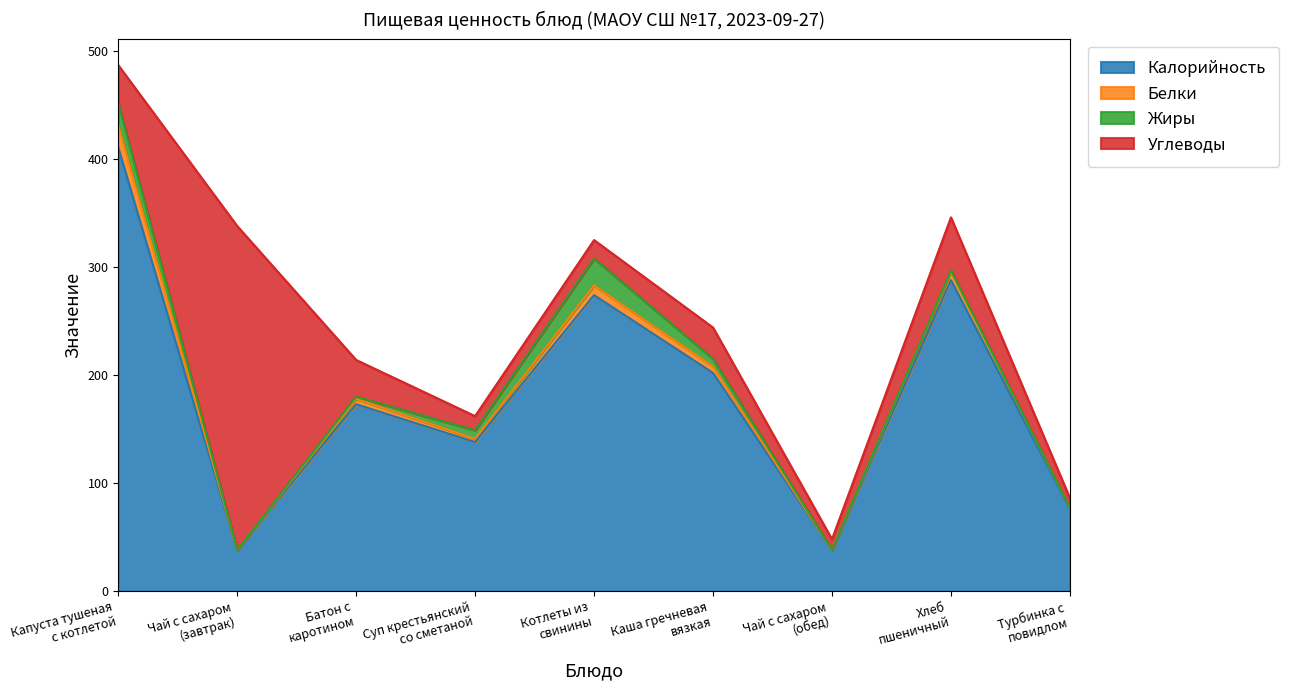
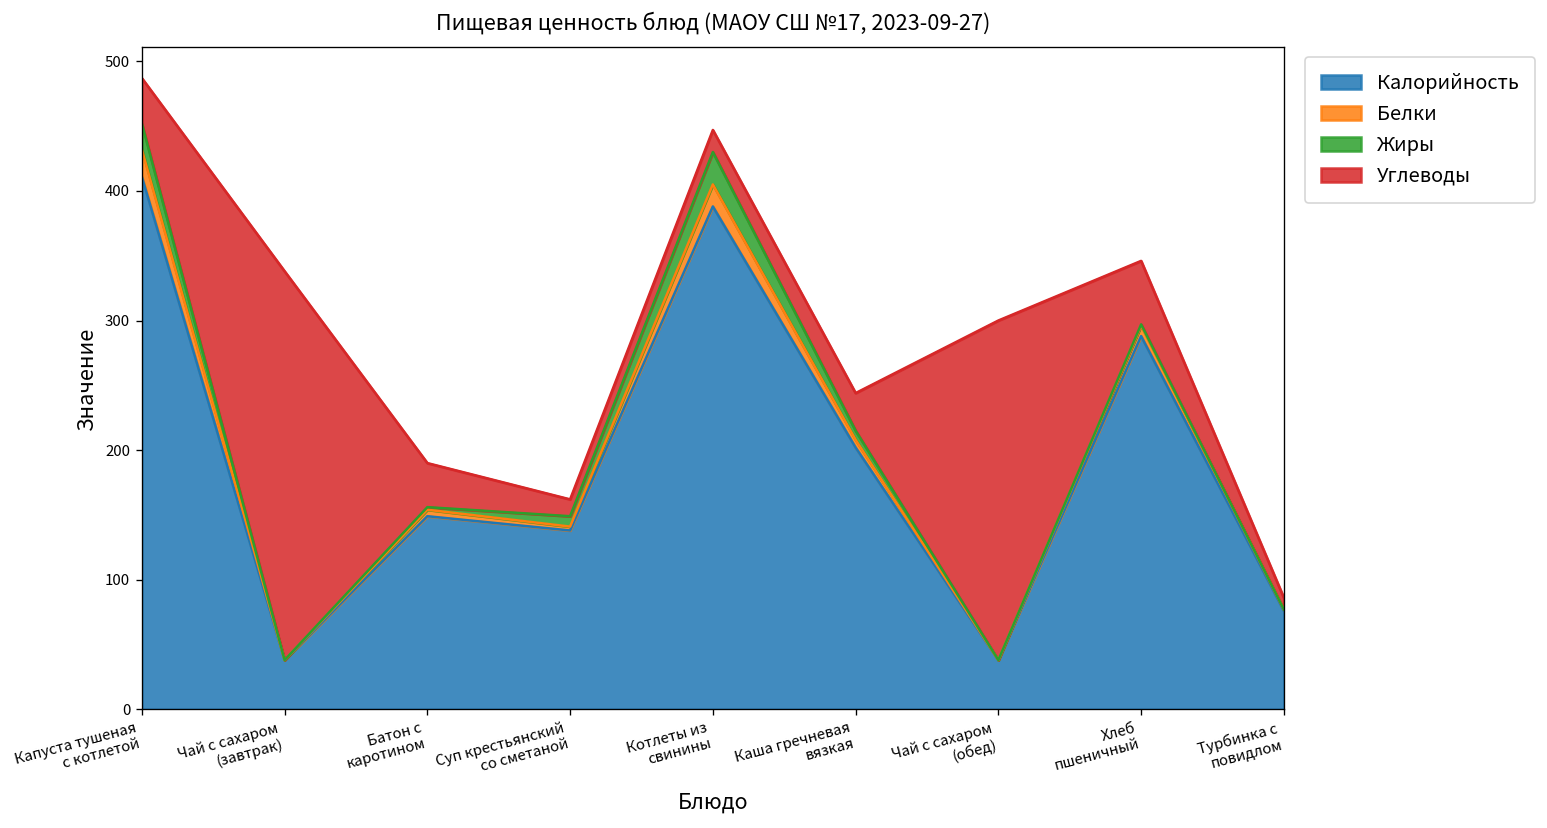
  {
    "Калорийность": {
      "Капуста тушеная с котлетой": 411,
-     "Батон с каротином": 173,
+     "Батон с каротином": 149,
      "Суп крестьянский со сметаной": 138,
-     "Котлеты из свинины": 274,
+     "Котлеты из свинины": 388,
      "Каша гречневая вязкая": 202,
      "Хлеб пшеничный": 288
    },
    "Белки": {
      "Капуста тушеная с котлетой": 21,
      "Суп крестьянский со сметаной": 3,
-     "Котлеты из свинины": 9,
+     "Котлеты из свинины": 17,
      "Каша гречневая вязкая": 6
    },
    "Жиры": {
      "Капуста тушеная с котлетой": 20,
      "Суп крестьянский со сметаной": 8,
      "Котлеты из свинины": 25,
      "Каша гречневая вязкая": 7
    },
    "Углеводы": {
      "Капуста тушеная с котлетой": 35,
      "Чай с сахаром (завтрак)": 300,
      "Батон с каротином": 34,
      "Суп крестьянский со сметаной": 13,
      "Котлеты из свинины": 17,
      "Каша гречневая вязкая": 29,
-     "Чай с сахаром (обед)": 10,
+     "Чай с сахаром (обед)": 262,
      "Хлеб пшеничный": 49,
      "Турбинка с повидлом": 9
    }
  }
